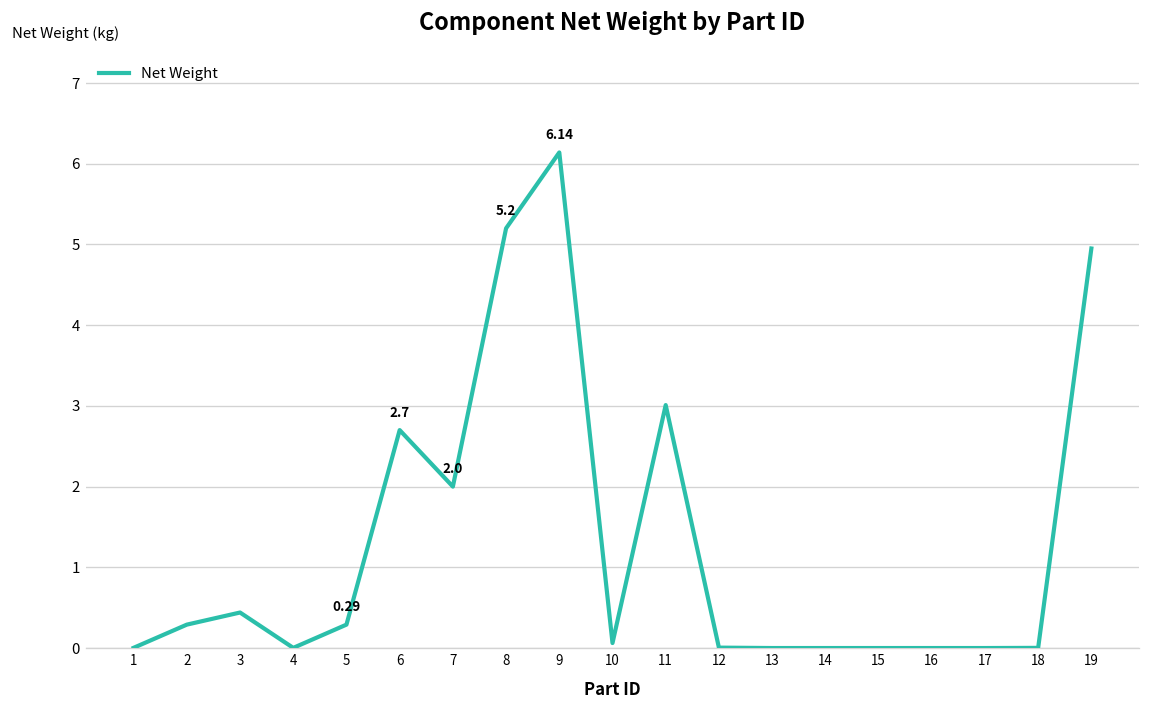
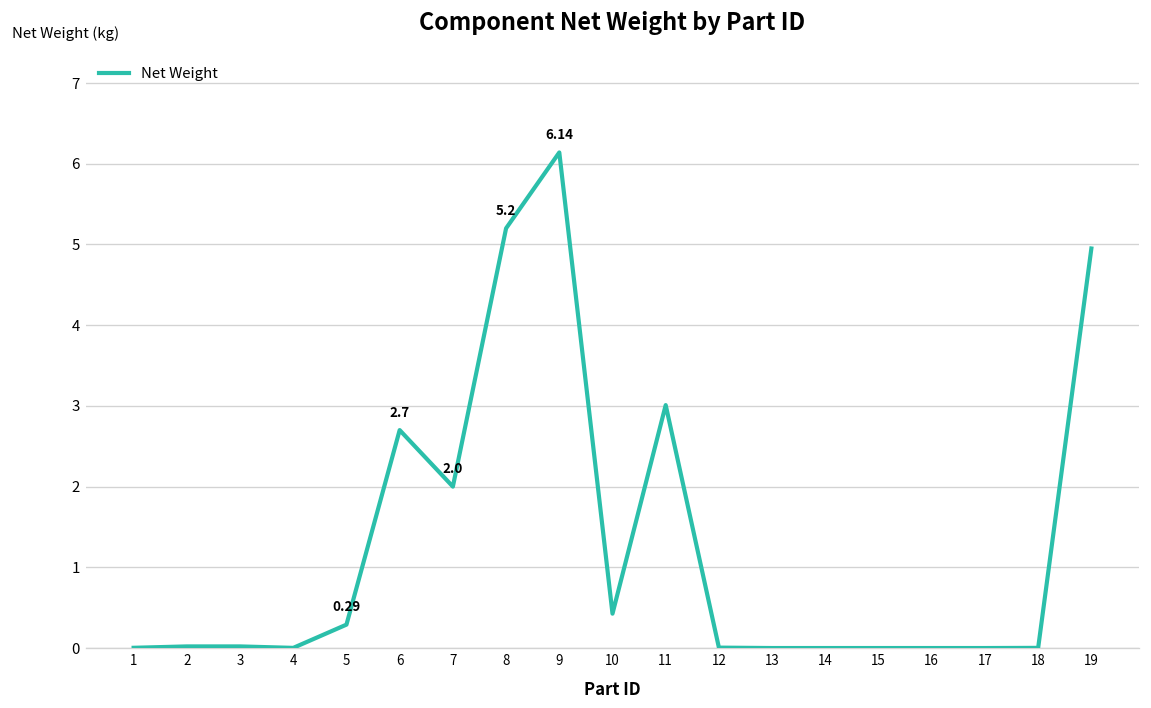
  {
    "1": 0.0,
-   "2": 0.3,
-   "3": 0.4,
+   "2": 0.0,
+   "3": 0.0,
    "4": 0.0,
-   "10": 0.1,
+   "10": 0.4,
    "11": 3.0,
    "12": 0.0,
    "13": 0.0,
    "14": 0.0,
    "15": 0.0,
    "16": 0.0,
    "17": 0.0,
    "18": 0.0,
    "19": 5.0
  }
